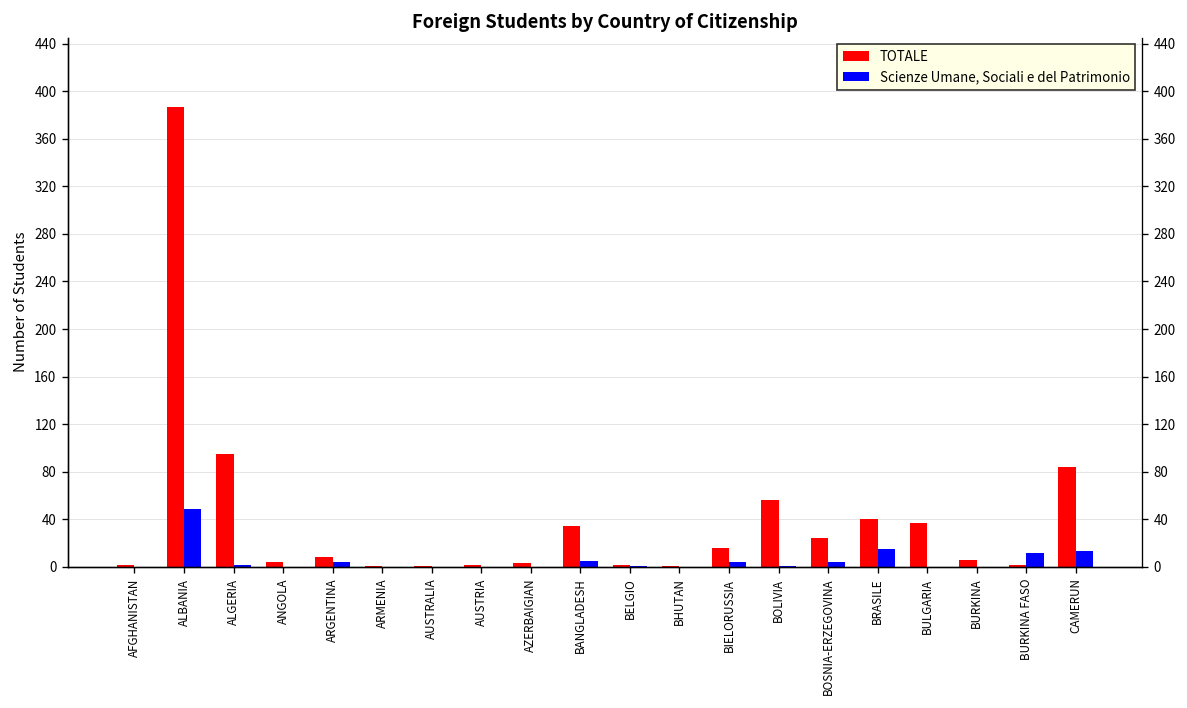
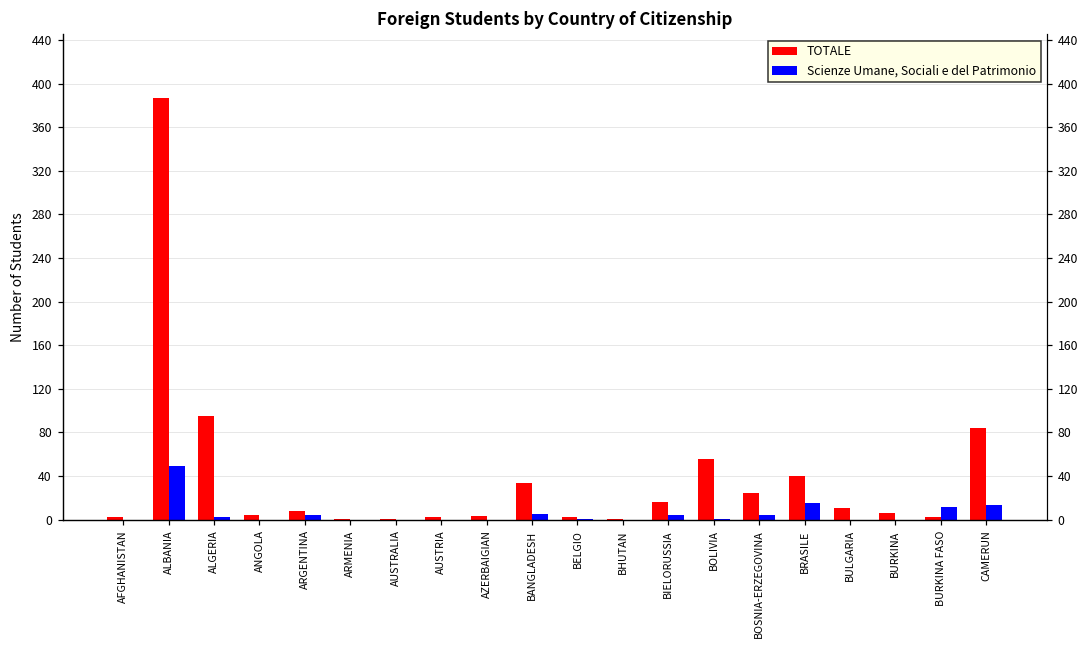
  {
    "TOTALE": {
      "ALBANIA": 390,
      "ALGERIA": 100,
      "ANGOLA": 0,
      "ARGENTINA": 10,
      "AZERBAIGIAN": 0,
      "BANGLADESH": 30,
      "BIELORUSSIA": 20,
      "BOLIVIA": 60,
      "BOSNIA-ERZEGOVINA": 20,
      "BRASILE": 40,
-     "BULGARIA": 40,
+     "BULGARIA": 10,
      "BURKINA": 10,
      "CAMERUN": 80
    },
    "Scienze Umane, Sociali e del Patrimonio": {
      "AFGHANISTAN": 0,
      "ALBANIA": 50,
      "ANGOLA": 0,
      "ARGENTINA": 0,
      "ARMENIA": 0,
      "AUSTRALIA": 0,
      "AUSTRIA": 0,
      "AZERBAIGIAN": 0,
      "BANGLADESH": 10,
      "BHUTAN": 0,
      "BIELORUSSIA": 0,
      "BOSNIA-ERZEGOVINA": 0,
      "BRASILE": 20,
      "BULGARIA": 0,
      "BURKINA": 0,
      "BURKINA FASO": 10,
      "CAMERUN": 10
    }
  }
